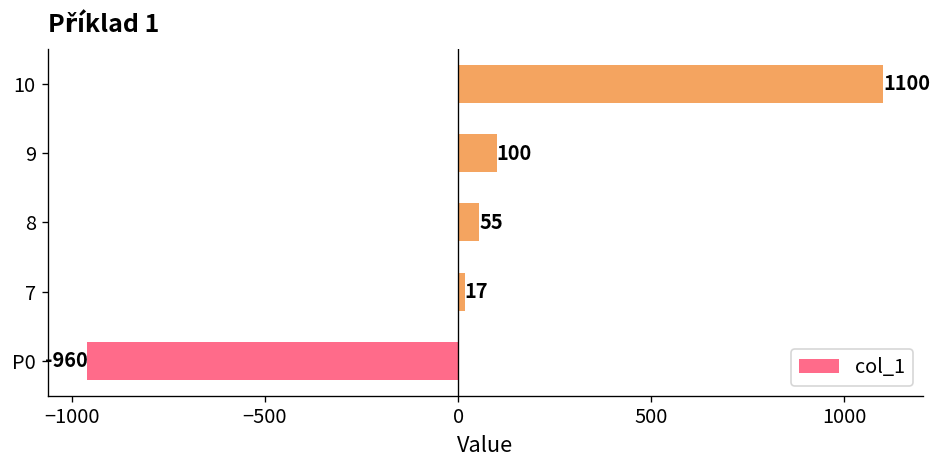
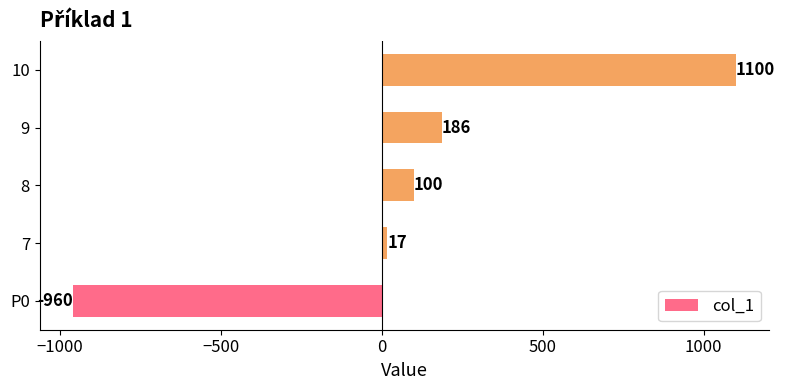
  {
    "10": 1100,
-   "9": 100,
-   "8": 55,
+   "9": 186,
+   "8": 100,
    "7": 17,
    "P0": -960
  }
